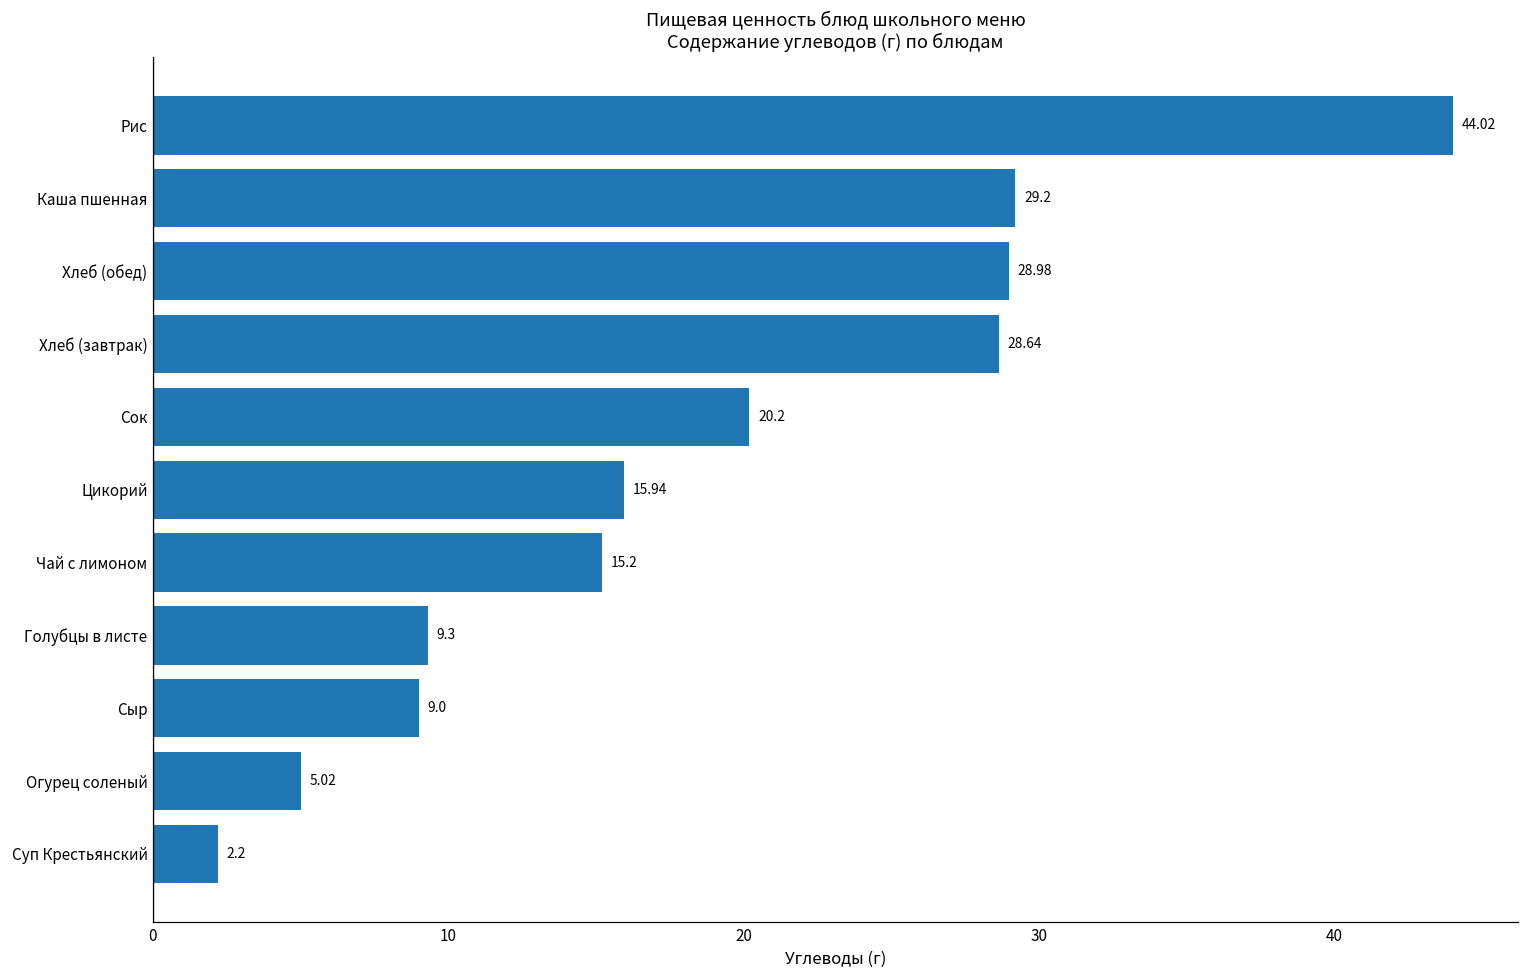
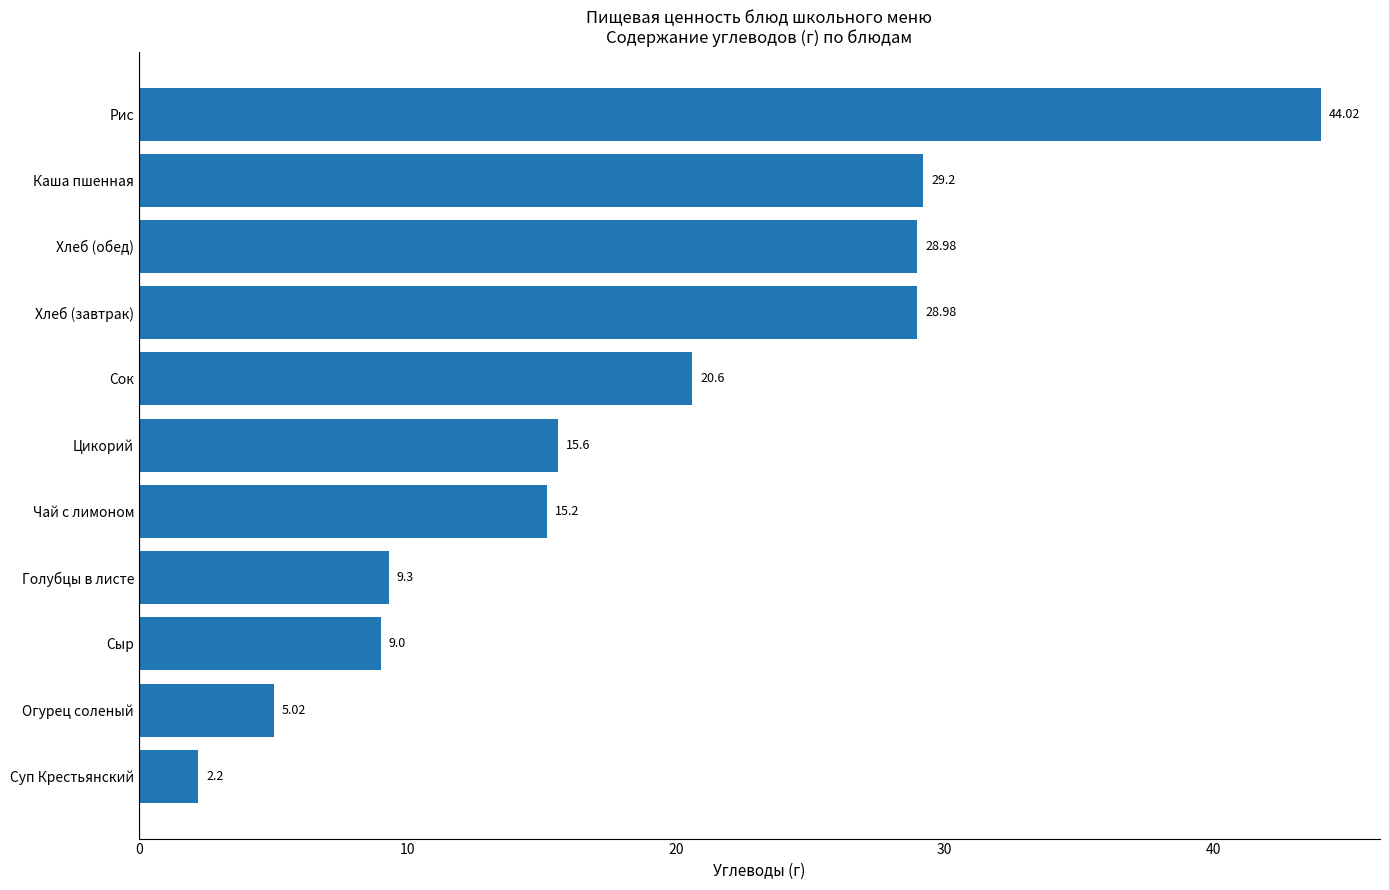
  {
    "Рис": 44.02,
    "Каша пшенная": 29.2,
    "Хлеб (обед)": 28.98,
-   "Хлеб (завтрак)": 28.64,
-   "Сок": 20.2,
-   "Цикорий": 15.94,
+   "Хлеб (завтрак)": 28.98,
+   "Сок": 20.6,
+   "Цикорий": 15.6,
    "Чай с лимоном": 15.2,
    "Голубцы в листе": 9.3,
    "Сыр": 9.0,
    "Огурец соленый": 5.02,
    "Суп Крестьянский": 2.2
  }
